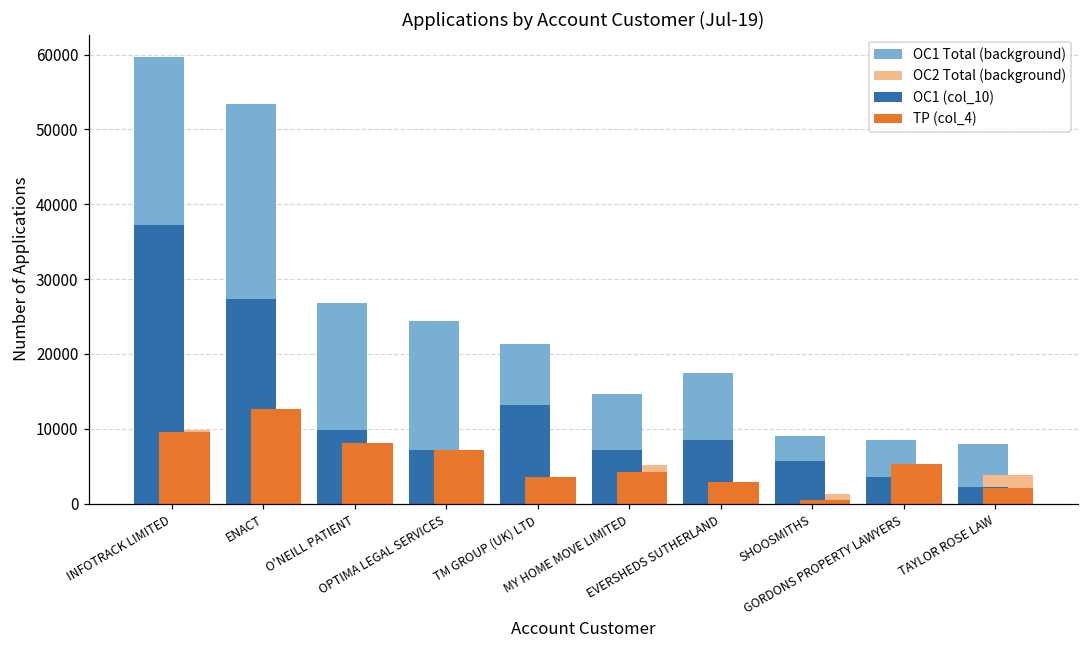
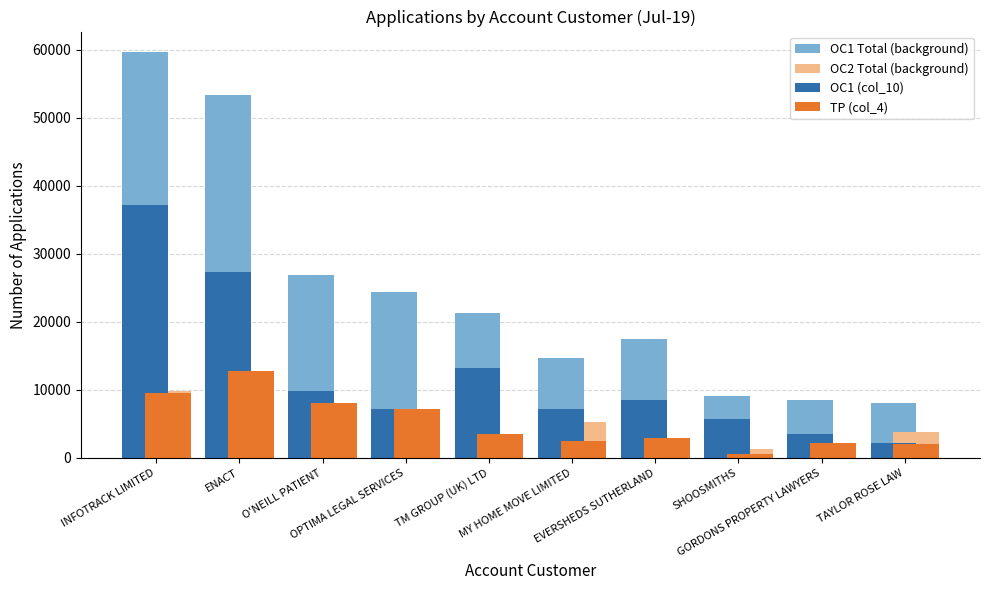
  {
    "OC1 Total (background)": {
      "INFOTRACK LIMITED": 60000,
      "ENACT": 53000,
      "O'NEILL PATIENT": 27000,
      "OPTIMA LEGAL SERVICES": 24000,
      "TM GROUP (UK) LTD": 21000,
      "MY HOME MOVE LIMITED": 15000,
      "EVERSHEDS SUTHERLAND": 17000,
      "SHOOSMITHS": 9000,
      "GORDONS PROPERTY LAWYERS": 8000,
      "TAYLOR ROSE LAW": 8000
    },
    "OC2 Total (background)": {
      "INFOTRACK LIMITED": 10000,
      "MY HOME MOVE LIMITED": 5000,
      "SHOOSMITHS": 1000,
      "TAYLOR ROSE LAW": 4000
    },
    "TP (col_4)": {
      "INFOTRACK LIMITED": 10000,
      "ENACT": 13000,
      "O'NEILL PATIENT": 8000,
      "OPTIMA LEGAL SERVICES": 7000,
      "TM GROUP (UK) LTD": 4000,
-     "MY HOME MOVE LIMITED": 4000,
+     "MY HOME MOVE LIMITED": 2000,
      "EVERSHEDS SUTHERLAND": 3000,
-     "GORDONS PROPERTY LAWYERS": 5000
+     "GORDONS PROPERTY LAWYERS": 2000
    }
  }
